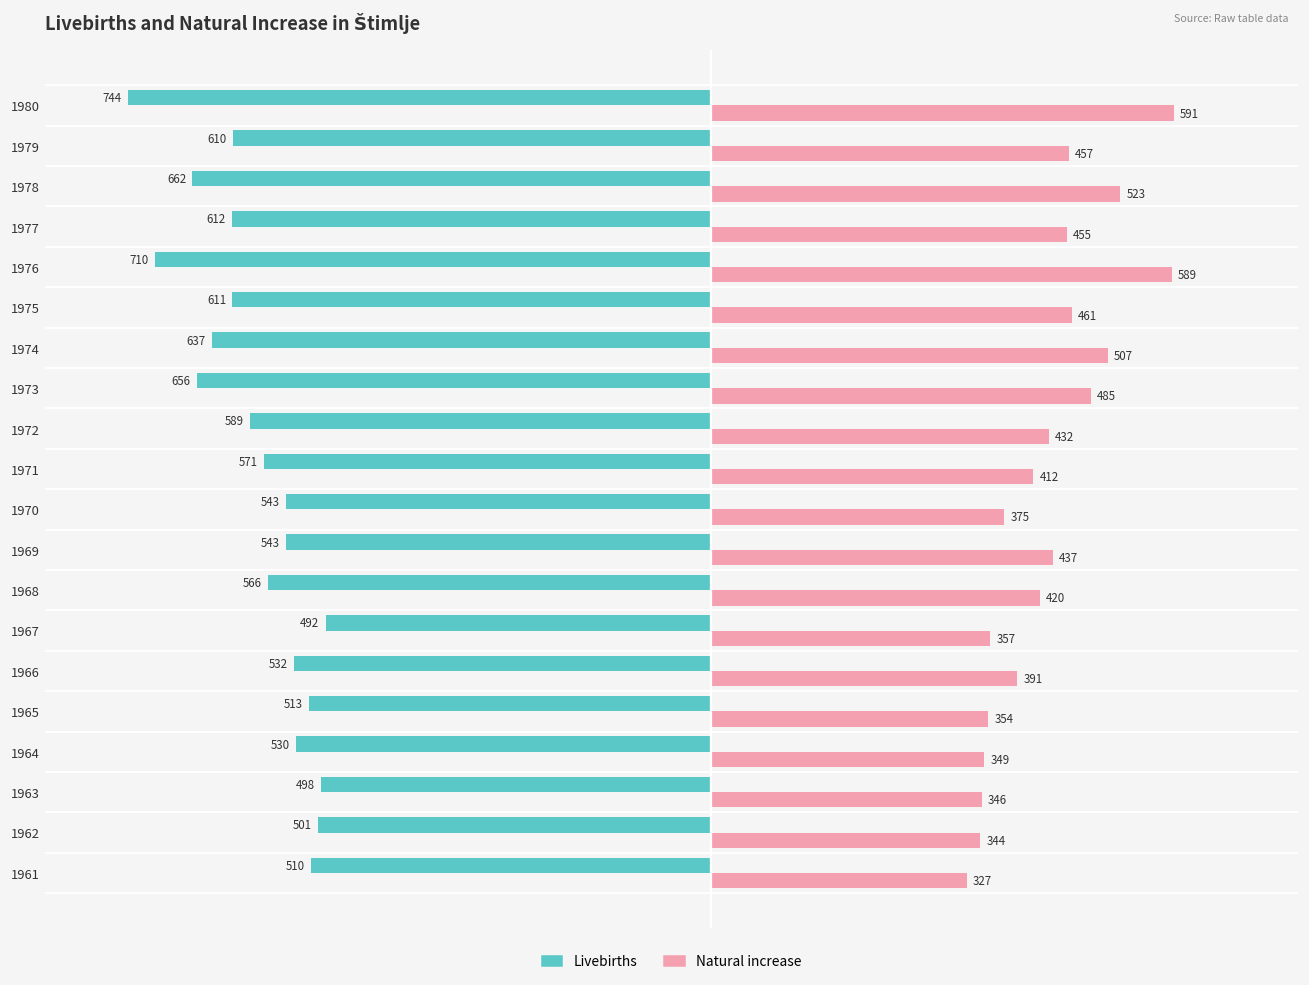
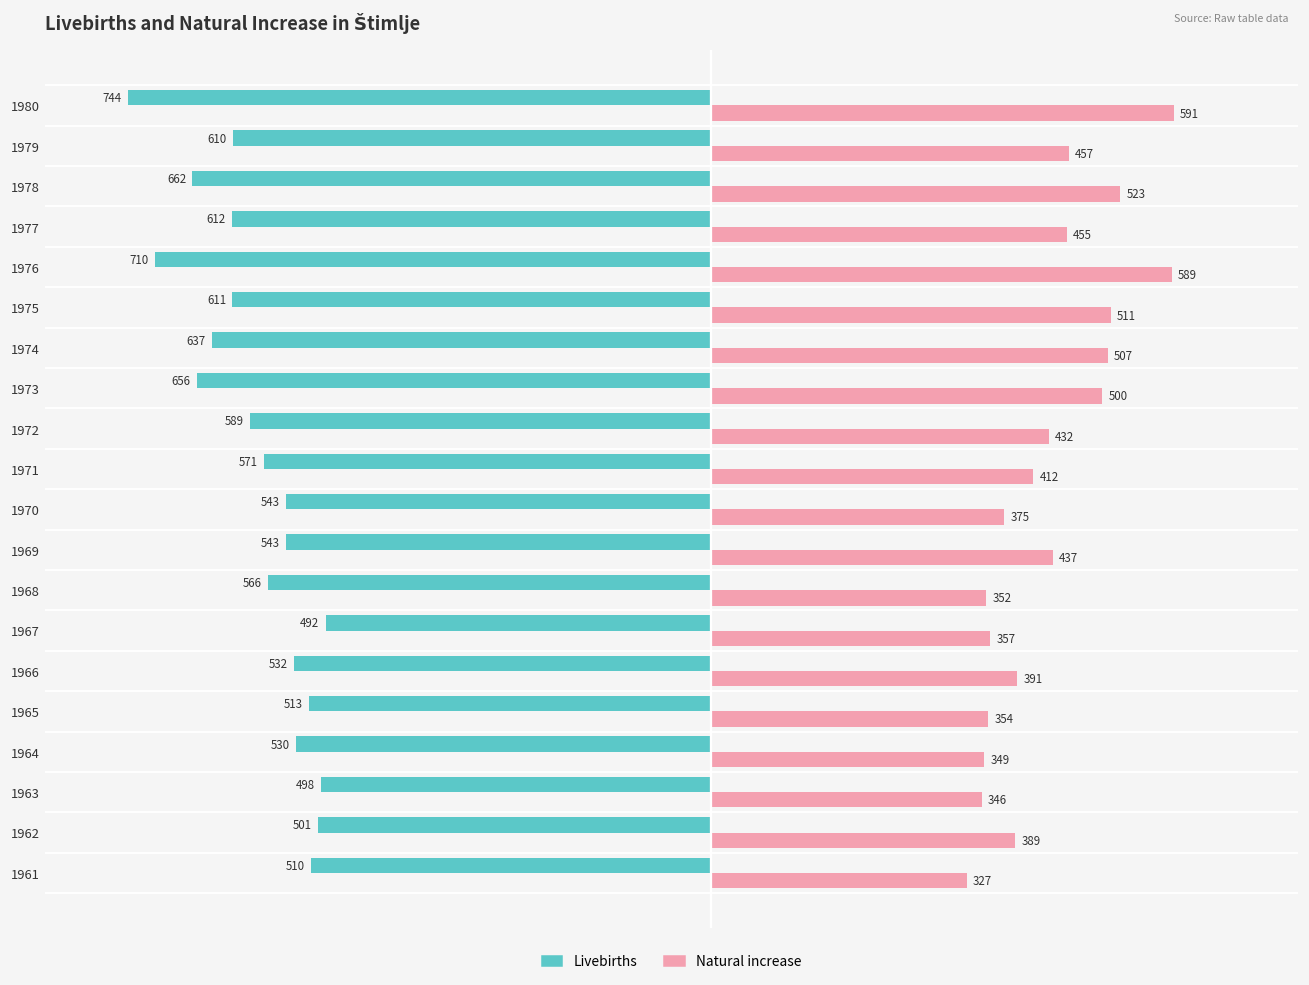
  {
    "Natural increase": {
      "1980": 591,
      "1979": 457,
      "1978": 523,
      "1977": 455,
      "1976": 589,
-     "1975": 461,
+     "1975": 511,
      "1974": 507,
-     "1973": 485,
+     "1973": 500,
      "1972": 432,
      "1971": 412,
      "1970": 375,
      "1969": 437,
-     "1968": 420,
+     "1968": 352,
      "1967": 357,
      "1966": 391,
      "1965": 354,
      "1964": 349,
      "1963": 346,
-     "1962": 344,
+     "1962": 389,
      "1961": 327
    }
  }
